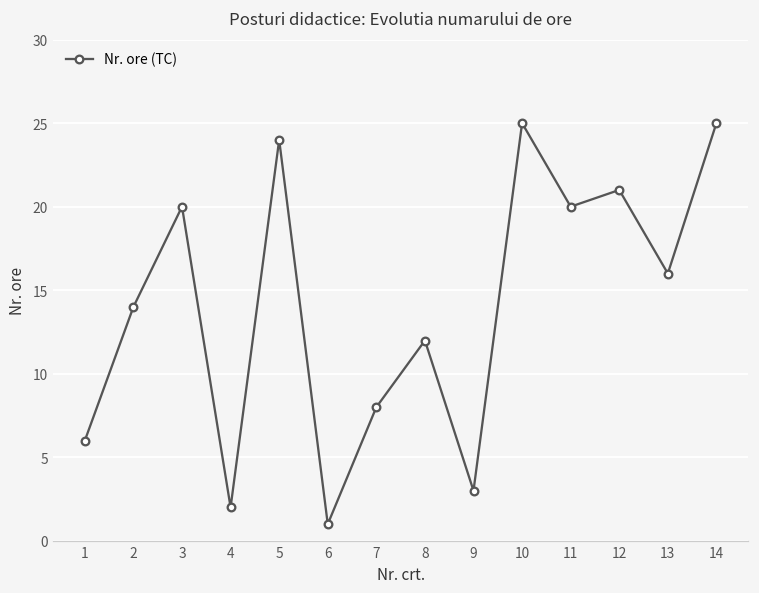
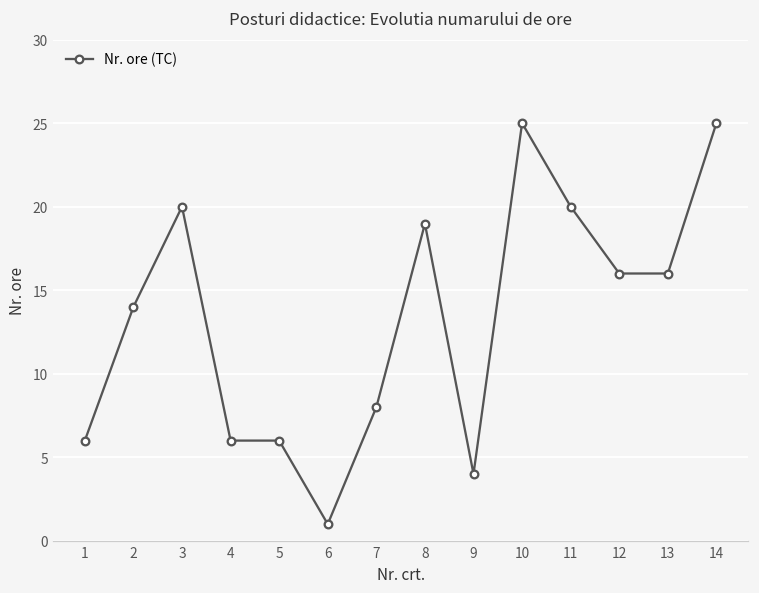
  {
    "1": 6.0,
    "2": 14.0,
    "3": 20.0,
-   "4": 2,
-   "5": 24,
+   "4": 6,
+   "5": 6,
    "6": 1.0,
    "7": 8.0,
-   "8": 12.0,
-   "9": 3,
+   "8": 19.0,
+   "9": 4,
    "10": 25.0,
    "11": 20.0,
-   "12": 21,
+   "12": 16,
    "13": 16.0,
    "14": 25.0
  }
